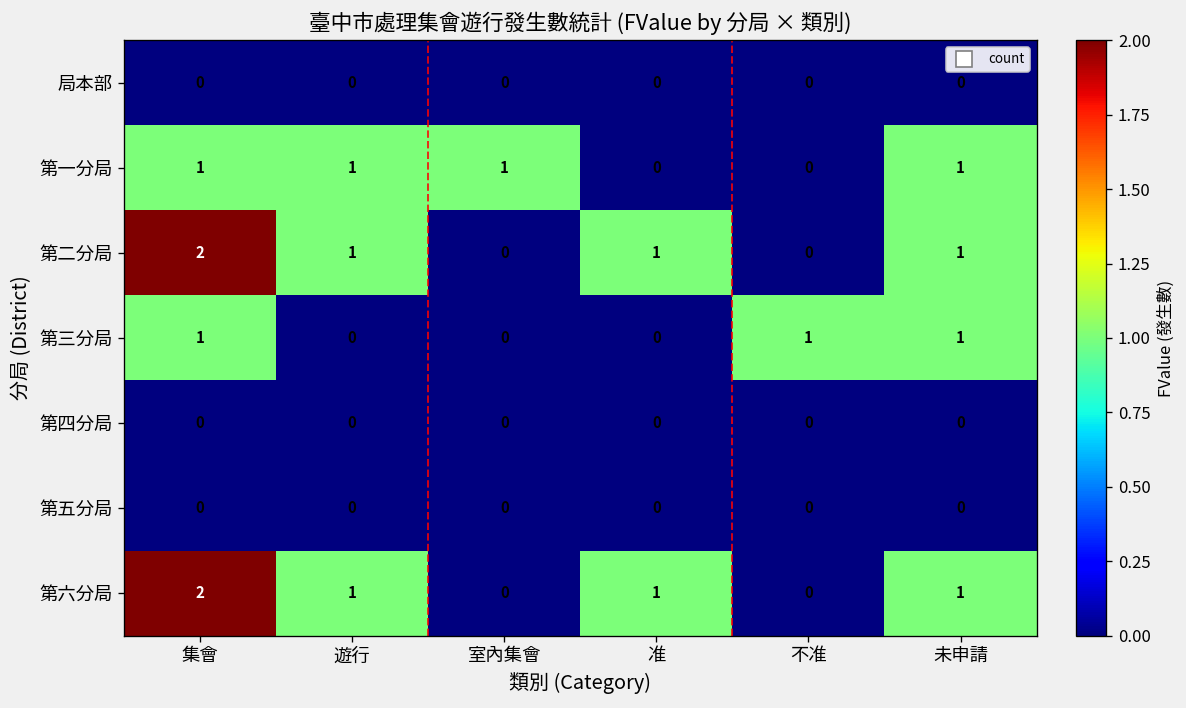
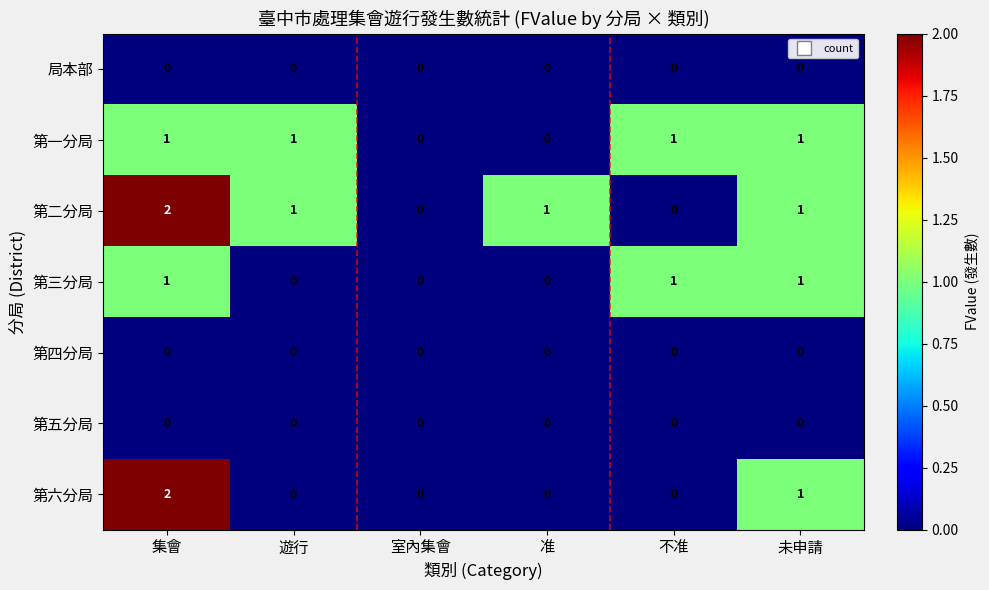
  {
    "局本部": {
      "集會": 0,
      "遊行": 0,
      "室內集會": 0,
      "准": 0,
      "不准": 0,
      "未申請": 0
    },
    "第一分局": {
      "集會": 1,
      "遊行": 1,
-     "室內集會": 1,
+     "室內集會": 0,
      "准": 0,
-     "不准": 0,
+     "不准": 1,
      "未申請": 1
    },
    "第二分局": {
      "集會": 2,
      "遊行": 1,
      "室內集會": 0,
      "准": 1,
      "不准": 0,
      "未申請": 1
    },
    "第三分局": {
      "集會": 1,
      "遊行": 0,
      "室內集會": 0,
      "准": 0,
      "不准": 1,
      "未申請": 1
    },
    "第四分局": {
      "集會": 0,
      "遊行": 0,
      "室內集會": 0,
      "准": 0,
      "不准": 0,
      "未申請": 0
    },
    "第五分局": {
      "集會": 0,
      "遊行": 0,
      "室內集會": 0,
      "准": 0,
      "不准": 0,
      "未申請": 0
    },
    "第六分局": {
      "集會": 2,
-     "遊行": 1,
+     "遊行": 0,
      "室內集會": 0,
-     "准": 1,
+     "准": 0,
      "不准": 0,
      "未申請": 1
    }
  }
